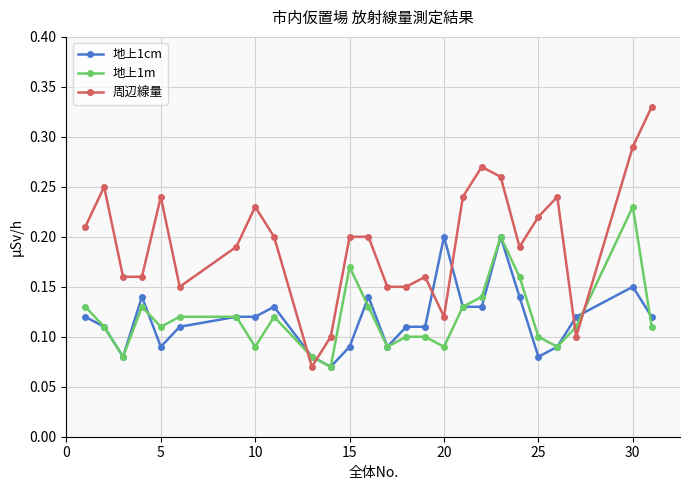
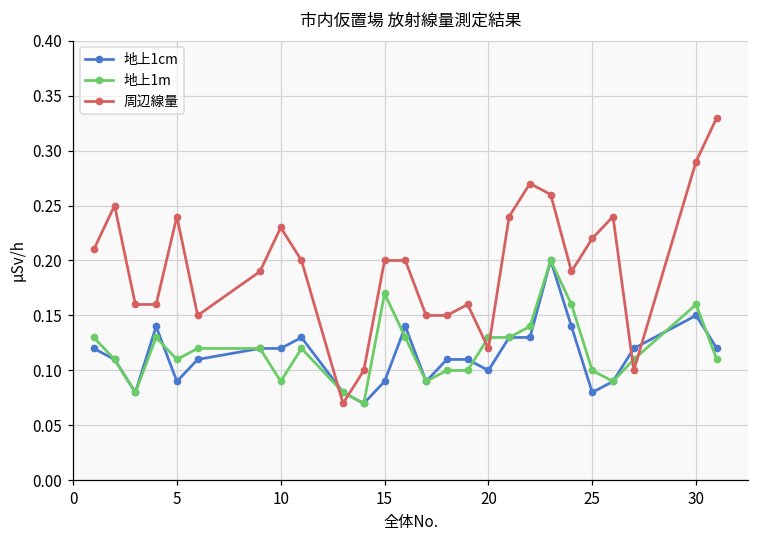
  {
    "地上1cm": {
      "5": 0.09,
      "10": 0.12,
      "15": 0.09,
-     "20": 0.2,
+     "20": 0.1,
      "25": 0.08,
      "30": 0.15
    },
    "地上1m": {
      "5": 0.11,
      "10": 0.09,
      "15": 0.17,
-     "20": 0.09,
+     "20": 0.13,
      "25": 0.10,
-     "30": 0.23
+     "30": 0.16
    },
    "周辺線量": {
      "5": 0.24,
      "10": 0.23,
      "15": 0.20,
      "20": 0.12,
      "25": 0.22,
      "30": 0.29
    }
  }
